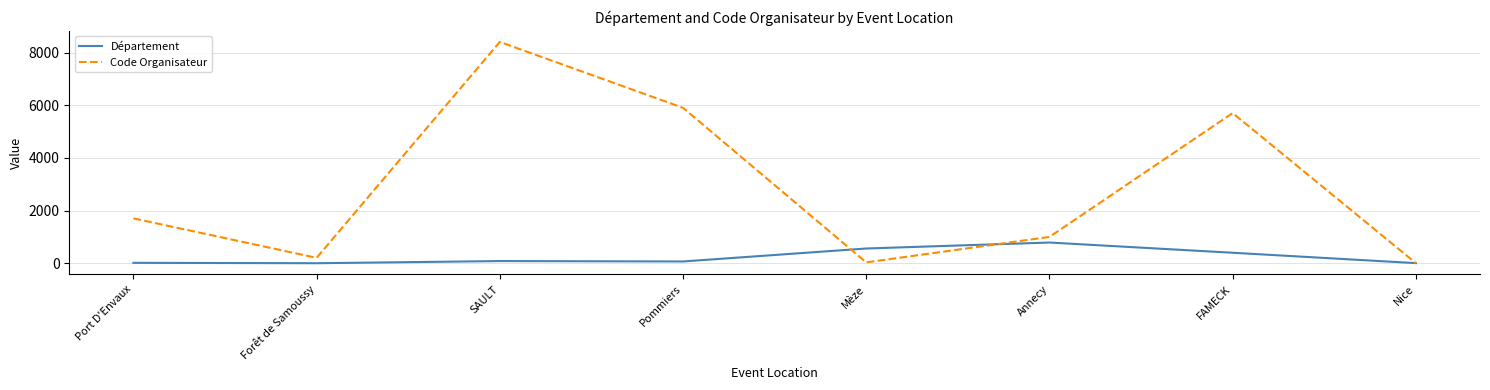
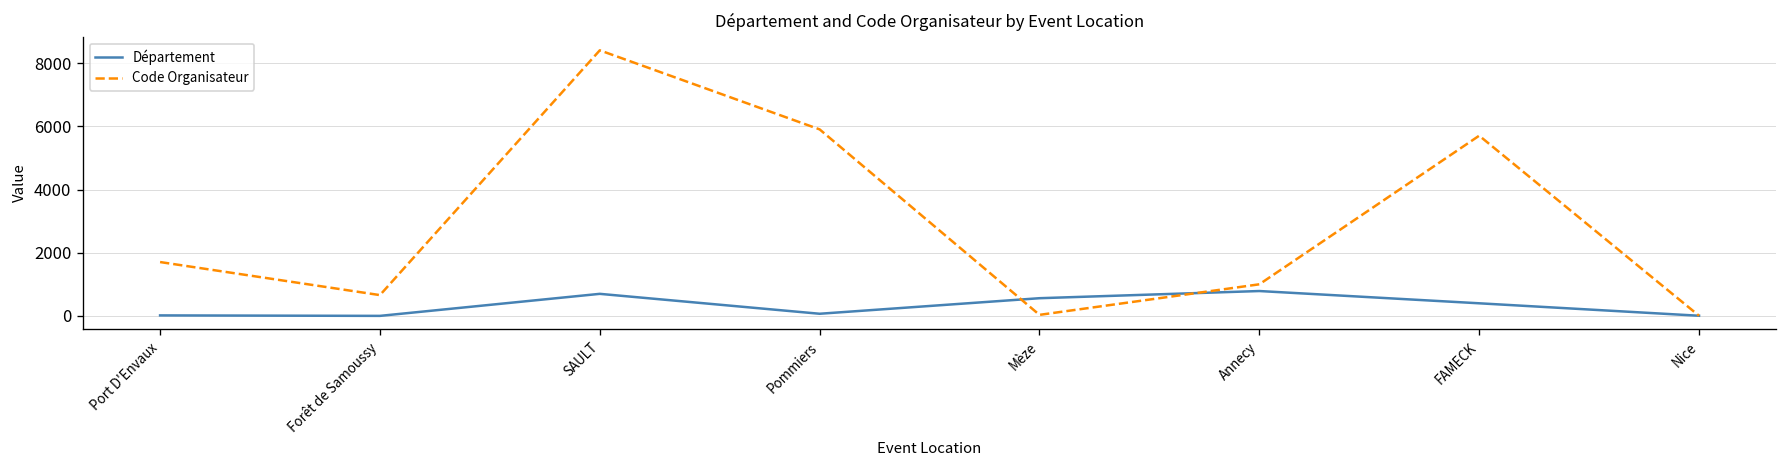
  {
    "Département": {
      "Port D'Envaux": 0,
      "Forêt de Samoussy": 0,
-     "SAULT": 100,
+     "SAULT": 700,
      "Pommiers": 100,
      "Mèze": 600,
      "Annecy": 800,
      "FAMECK": 400
    },
    "Code Organisateur": {
      "Port D'Envaux": 1700,
-     "Forêt de Samoussy": 200,
+     "Forêt de Samoussy": 700,
      "SAULT": 8400,
      "Pommiers": 5900,
      "Mèze": 0,
      "Annecy": 1000,
      "FAMECK": 5700
    }
  }
